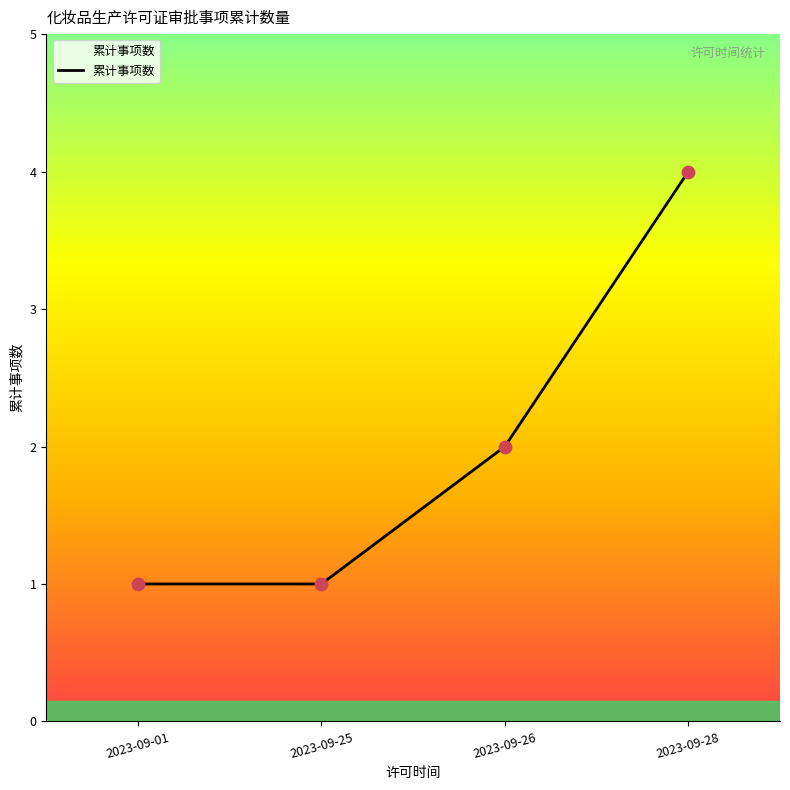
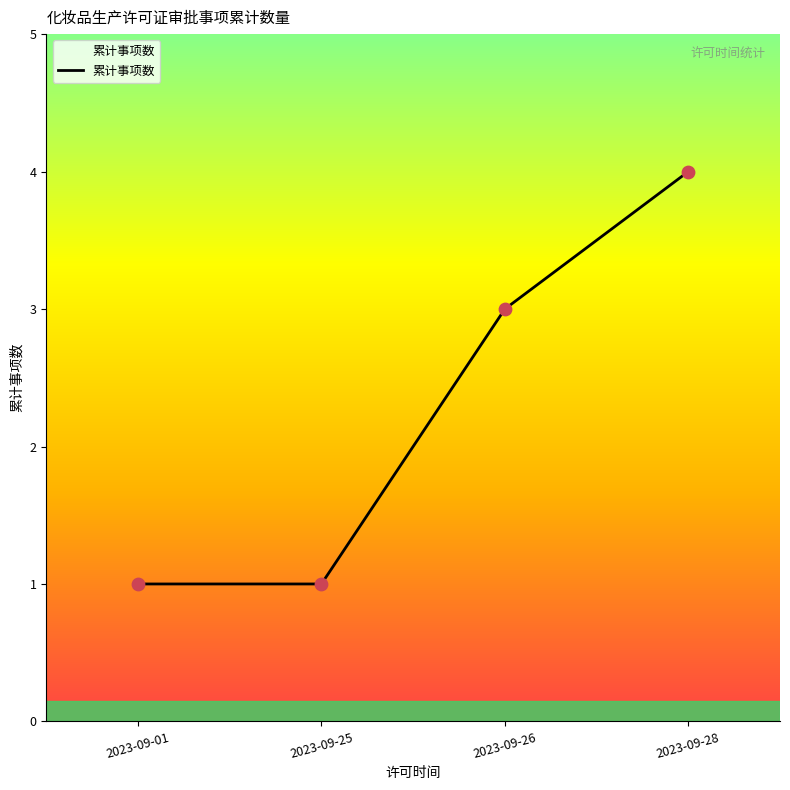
  {
    "2023-09-01": 1,
    "2023-09-25": 1,
-   "2023-09-26": 2,
+   "2023-09-26": 3,
    "2023-09-28": 4
  }
